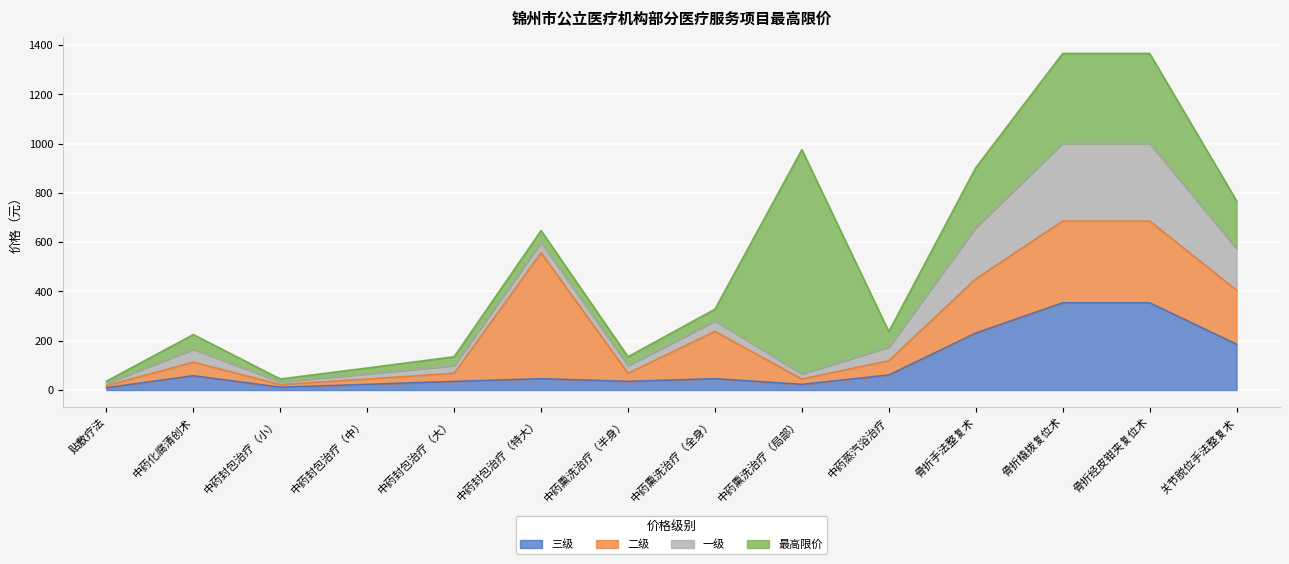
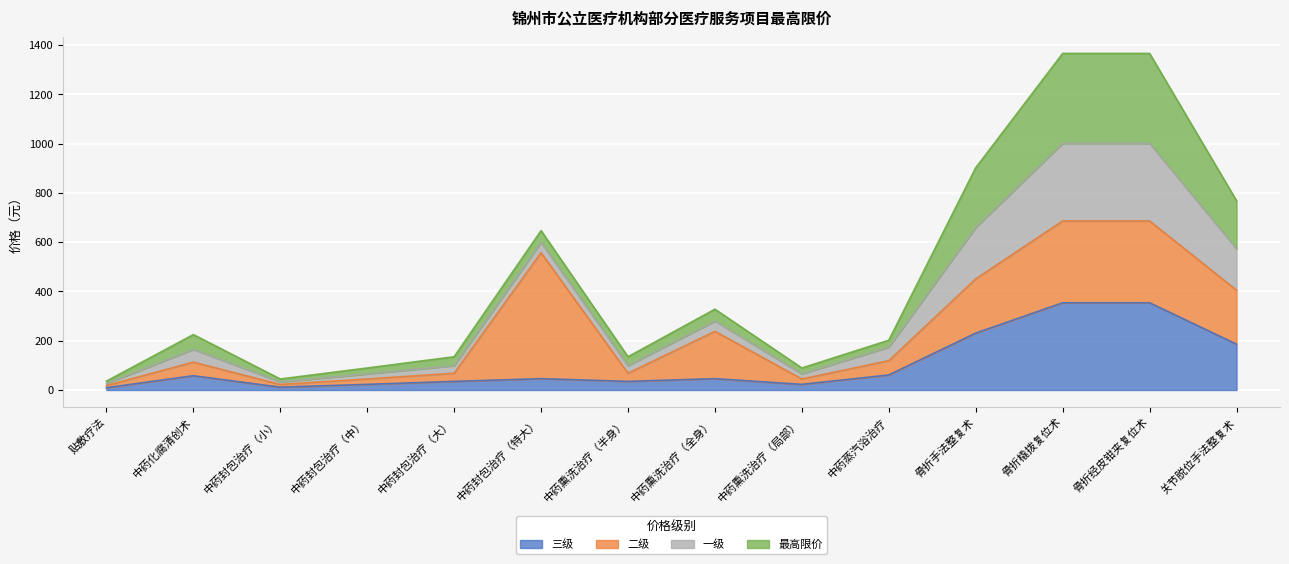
  {
    "三级": {
      "中药化腐清创术": 60,
      "中药封包治疗（小）": 10,
      "中药封包治疗（中）": 20,
      "中药封包治疗（大）": 40,
      "中药封包治疗（特大）": 50,
      "中药熏洗治疗（半身）": 40,
      "中药熏洗治疗（全身）": 50,
      "中药熏洗治疗（局部）": 20,
      "中药蒸汽浴治疗": 60,
      "骨折手法整复术": 230,
      "骨折橇拨复位术": 350,
      "骨折经皮钳夹复位术": 350,
      "关节脱位手法整复术": 190
    },
    "二级": {
      "中药化腐清创术": 60,
      "中药封包治疗（小）": 10,
      "中药封包治疗（中）": 20,
      "中药封包治疗（大）": 30,
      "中药封包治疗（特大）": 510,
      "中药熏洗治疗（半身）": 30,
      "中药熏洗治疗（全身）": 190,
      "中药熏洗治疗（局部）": 20,
      "中药蒸汽浴治疗": 60,
      "骨折手法整复术": 220,
      "骨折橇拨复位术": 330,
      "骨折经皮钳夹复位术": 330,
      "关节脱位手法整复术": 220
    },
    "一级": {
      "中药化腐清创术": 50,
      "中药封包治疗（小）": 10,
      "中药封包治疗（中）": 20,
      "中药封包治疗（大）": 30,
      "中药封包治疗（特大）": 40,
      "中药熏洗治疗（半身）": 30,
      "中药熏洗治疗（全身）": 40,
      "中药熏洗治疗（局部）": 20,
      "中药蒸汽浴治疗": 60,
      "骨折手法整复术": 210,
      "骨折橇拨复位术": 320,
      "骨折经皮钳夹复位术": 320,
      "关节脱位手法整复术": 170
    },
    "最高限价": {
      "中药化腐清创术": 60,
      "中药封包治疗（小）": 10,
      "中药封包治疗（中）": 20,
      "中药封包治疗（大）": 40,
      "中药封包治疗（特大）": 50,
      "中药熏洗治疗（半身）": 40,
      "中药熏洗治疗（全身）": 50,
-     "中药熏洗治疗（局部）": 910,
-     "中药蒸汽浴治疗": 60,
+     "中药熏洗治疗（局部）": 20,
+     "中药蒸汽浴治疗": 30,
      "骨折手法整复术": 240,
      "骨折橇拨复位术": 370,
      "骨折经皮钳夹复位术": 370,
      "关节脱位手法整复术": 200
    }
  }
